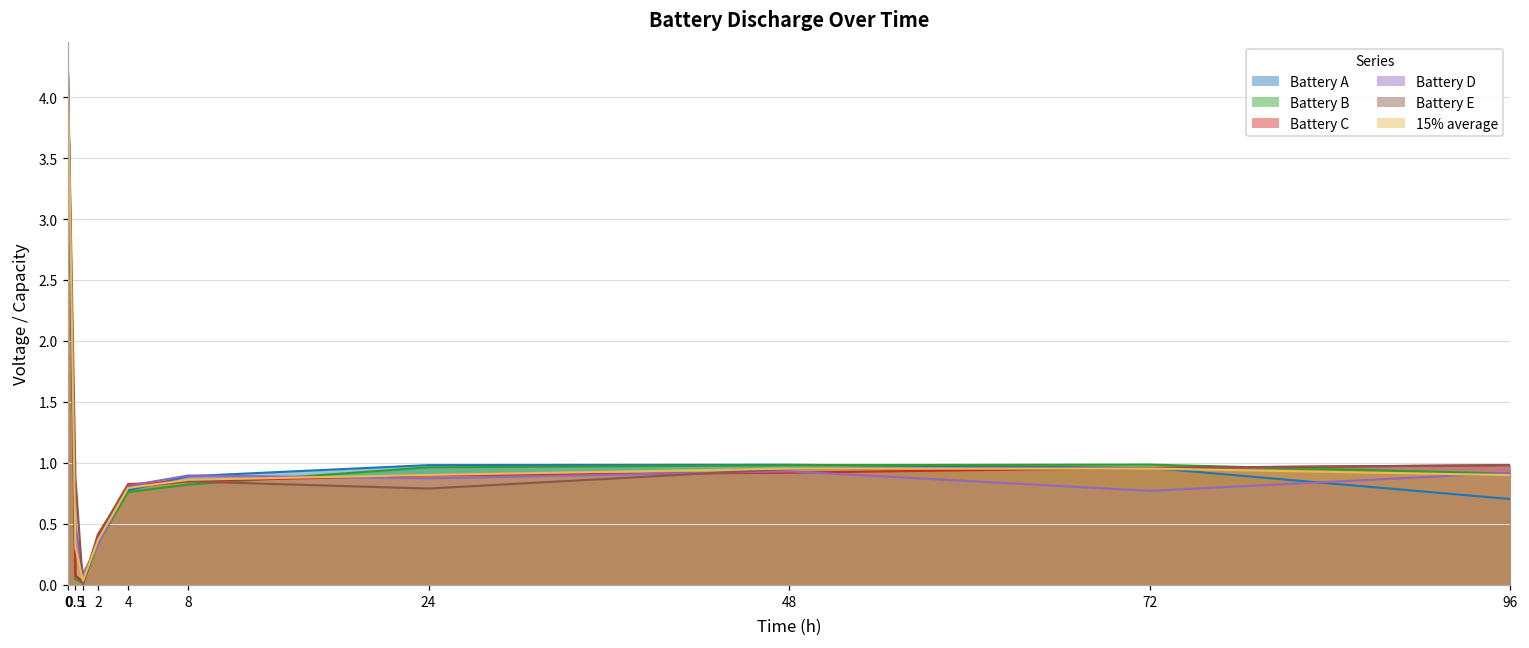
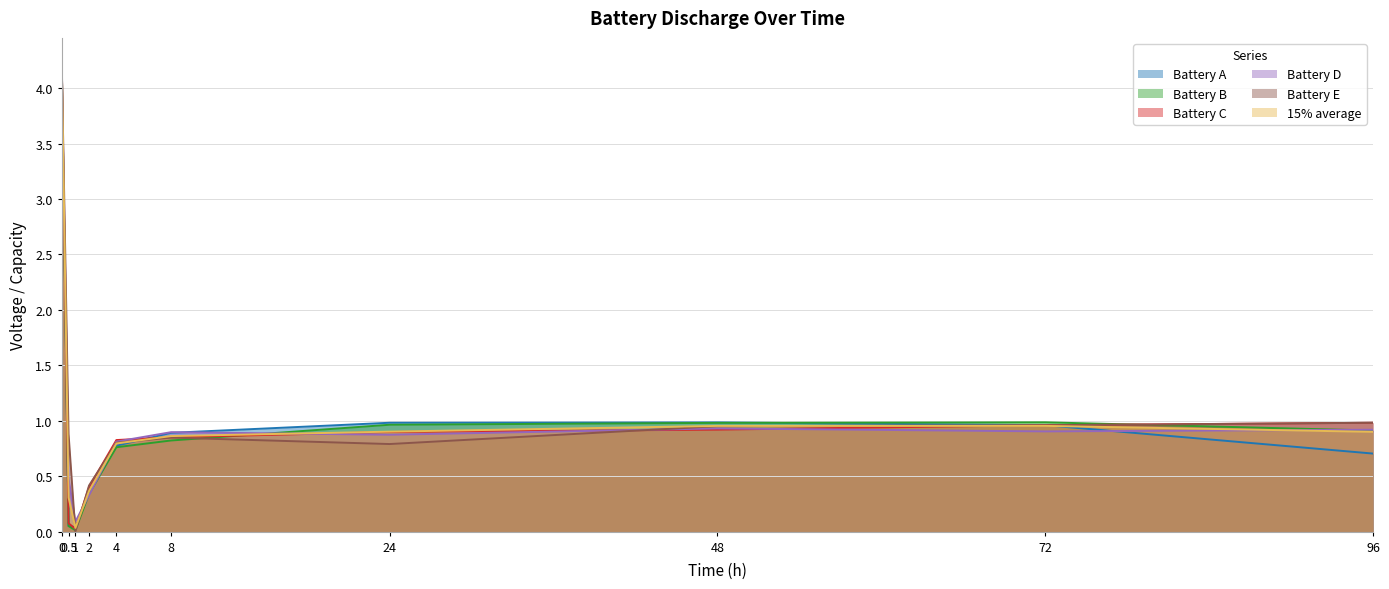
  {
    "Battery A": {
      "96": 0.70
    },
    "Battery B": {
      "8": 0.82,
      "72": 0.99
    },
    "Battery D": {
      "24": 0.87,
-     "72": 0.77
+     "72": 0.90
    },
    "Battery E": {
      "24": 0.79
    }
  }
